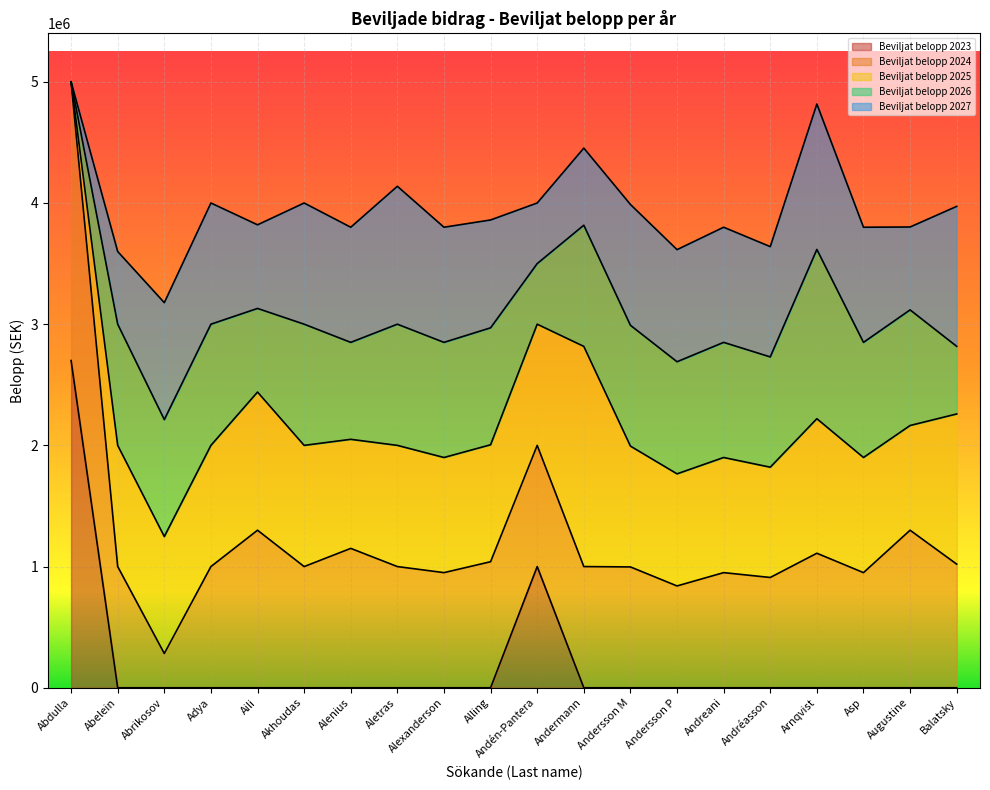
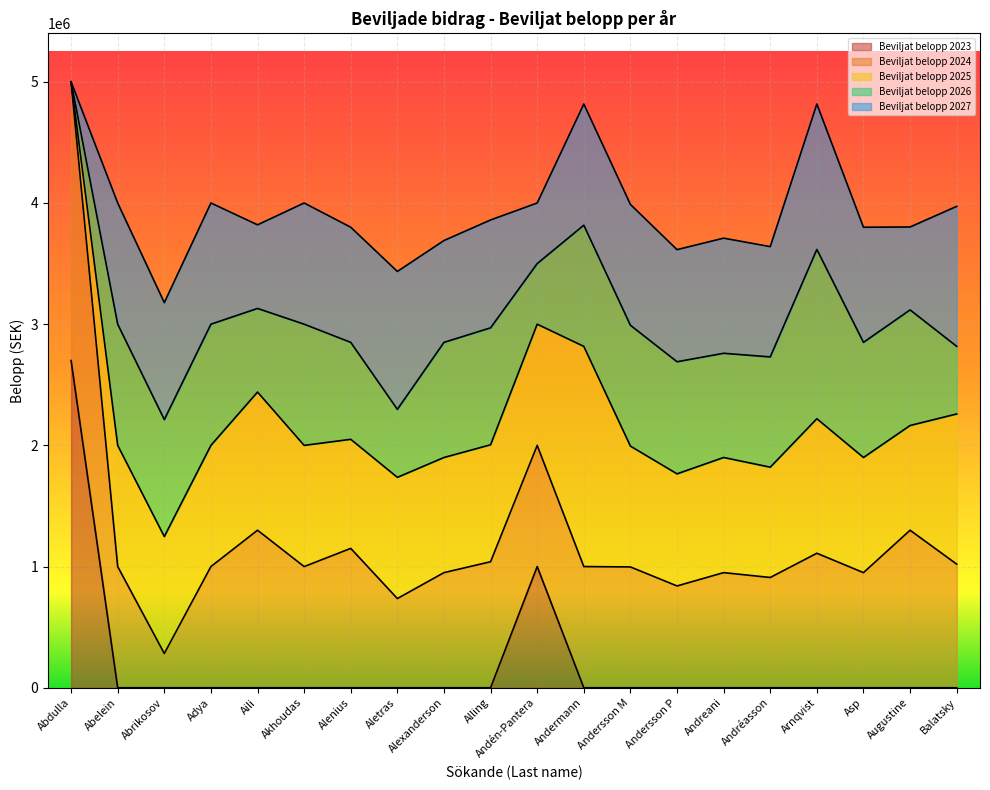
  {
    "Beviljat belopp 2023": {
      "Abdulla": 2700000,
      "Abelein": 0,
      "Abrikosov": 0,
      "Adya": 0,
      "Aili": 0,
      "Akhoudas": 0,
      "Alenius": 0,
      "Aletras": 0,
      "Alexanderson": 0,
      "Alling": 0,
      "Andén-Pantera": 1000000,
      "Andermann": 0,
      "Andersson M": 0,
      "Andersson P": 0,
      "Andreani": 0,
      "Andréasson": 0,
      "Arnqvist": 0,
      "Asp": 0,
      "Augustine": 0,
      "Balatsky": 0
    },
    "Beviljat belopp 2024": {
      "Abelein": 1000000,
      "Abrikosov": 280000,
      "Adya": 1000000,
      "Aili": 1300000,
      "Akhoudas": 1000000,
      "Alenius": 1150000,
-     "Aletras": 1000000,
+     "Aletras": 740000,
      "Alexanderson": 950000,
      "Alling": 1040000,
      "Andén-Pantera": 1000000,
      "Andermann": 1000000,
      "Andersson M": 1000000,
      "Andersson P": 840000,
      "Andreani": 950000,
      "Andréasson": 910000,
      "Arnqvist": 1110000,
      "Asp": 950000,
      "Augustine": 1300000,
      "Balatsky": 1020000
    },
    "Beviljat belopp 2025": {
      "Abelein": 1000000,
      "Abrikosov": 970000,
      "Adya": 1000000,
      "Aili": 1140000,
      "Akhoudas": 1000000,
      "Alenius": 900000,
      "Aletras": 1000000,
      "Alexanderson": 950000,
      "Alling": 970000,
      "Andén-Pantera": 1000000,
      "Andermann": 1820000,
      "Andersson M": 1000000,
      "Andersson P": 930000,
      "Andreani": 950000,
      "Andréasson": 910000,
      "Arnqvist": 1110000,
      "Asp": 950000,
      "Augustine": 860000,
      "Balatsky": 1240000
    },
    "Beviljat belopp 2026": {
      "Abelein": 1000000,
      "Abrikosov": 970000,
      "Adya": 1000000,
      "Aili": 690000,
      "Akhoudas": 1000000,
      "Alenius": 800000,
-     "Aletras": 1000000,
+     "Aletras": 560000,
      "Alexanderson": 950000,
      "Alling": 970000,
      "Andén-Pantera": 500000,
      "Andermann": 1000000,
      "Andersson M": 1000000,
      "Andersson P": 930000,
-     "Andreani": 950000,
+     "Andreani": 860000,
      "Andréasson": 910000,
      "Arnqvist": 1400000,
      "Asp": 950000,
      "Augustine": 950000,
      "Balatsky": 560000
    },
    "Beviljat belopp 2027": {
-     "Abelein": 600000,
+     "Abelein": 1000000,
      "Abrikosov": 970000,
      "Adya": 1000000,
      "Aili": 690000,
      "Akhoudas": 1000000,
      "Alenius": 950000,
      "Aletras": 1140000,
-     "Alexanderson": 950000,
+     "Alexanderson": 840000,
      "Alling": 890000,
      "Andén-Pantera": 500000,
-     "Andermann": 640000,
+     "Andermann": 1000000,
      "Andersson M": 1000000,
      "Andersson P": 930000,
      "Andreani": 950000,
      "Andréasson": 910000,
      "Arnqvist": 1200000,
      "Asp": 950000,
      "Augustine": 680000,
      "Balatsky": 1160000
    }
  }
